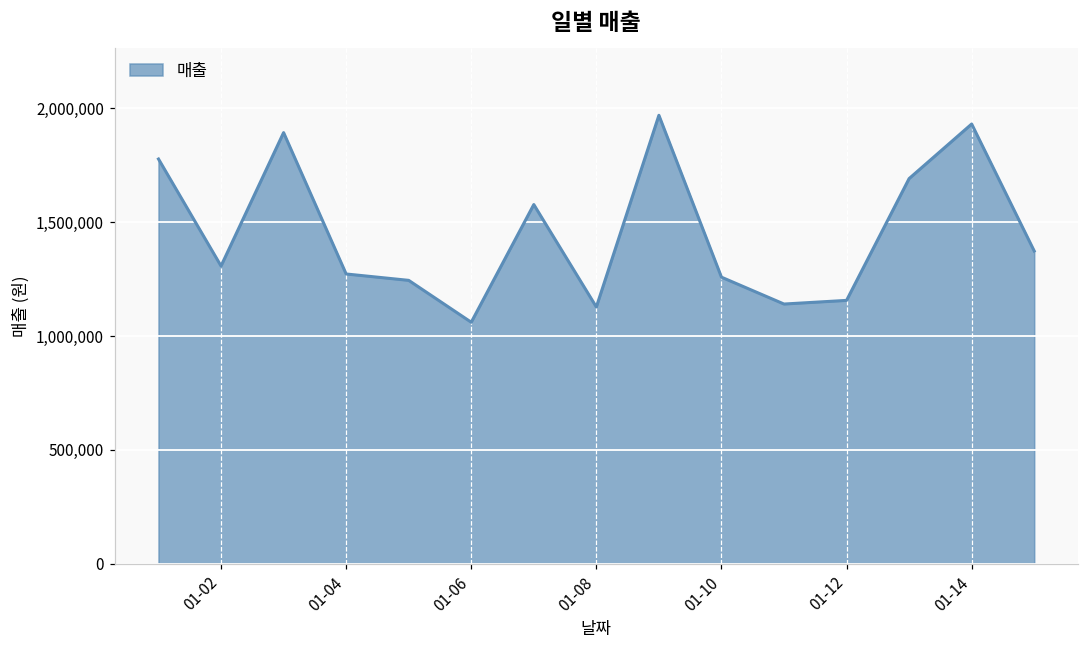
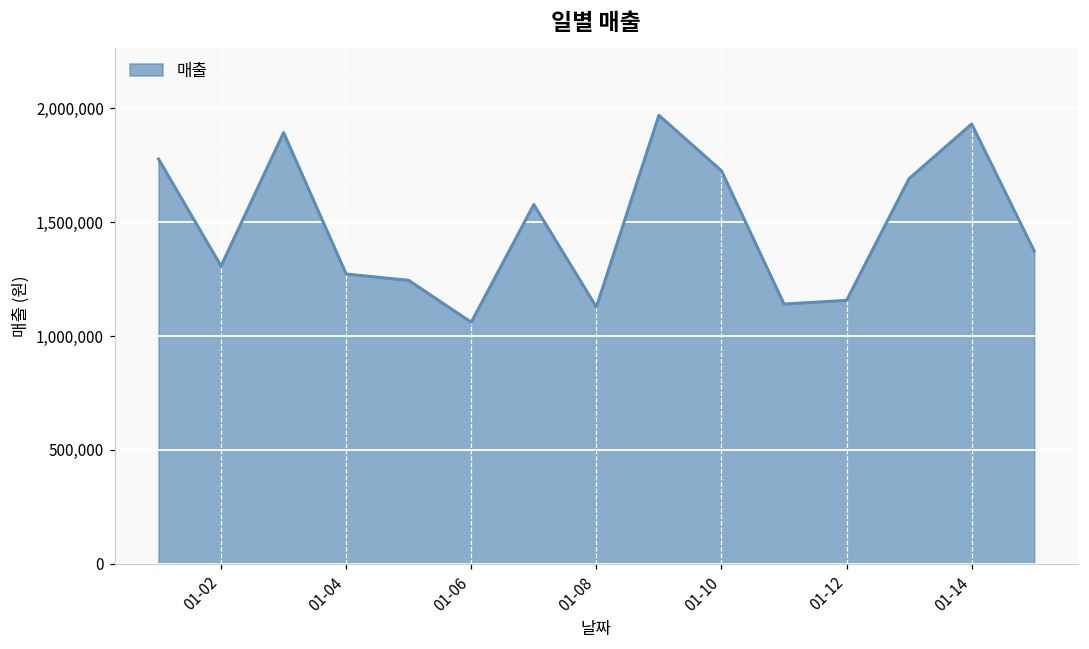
  {
    "01-02": "1,310,000",
    "01-04": "1,270,000",
    "01-06": "1,060,000",
    "01-08": "1,130,000",
-   "01-10": "1,260,000",
+   "01-10": "1,730,000",
    "01-12": "1,160,000",
    "01-14": "1,930,000"
  }
